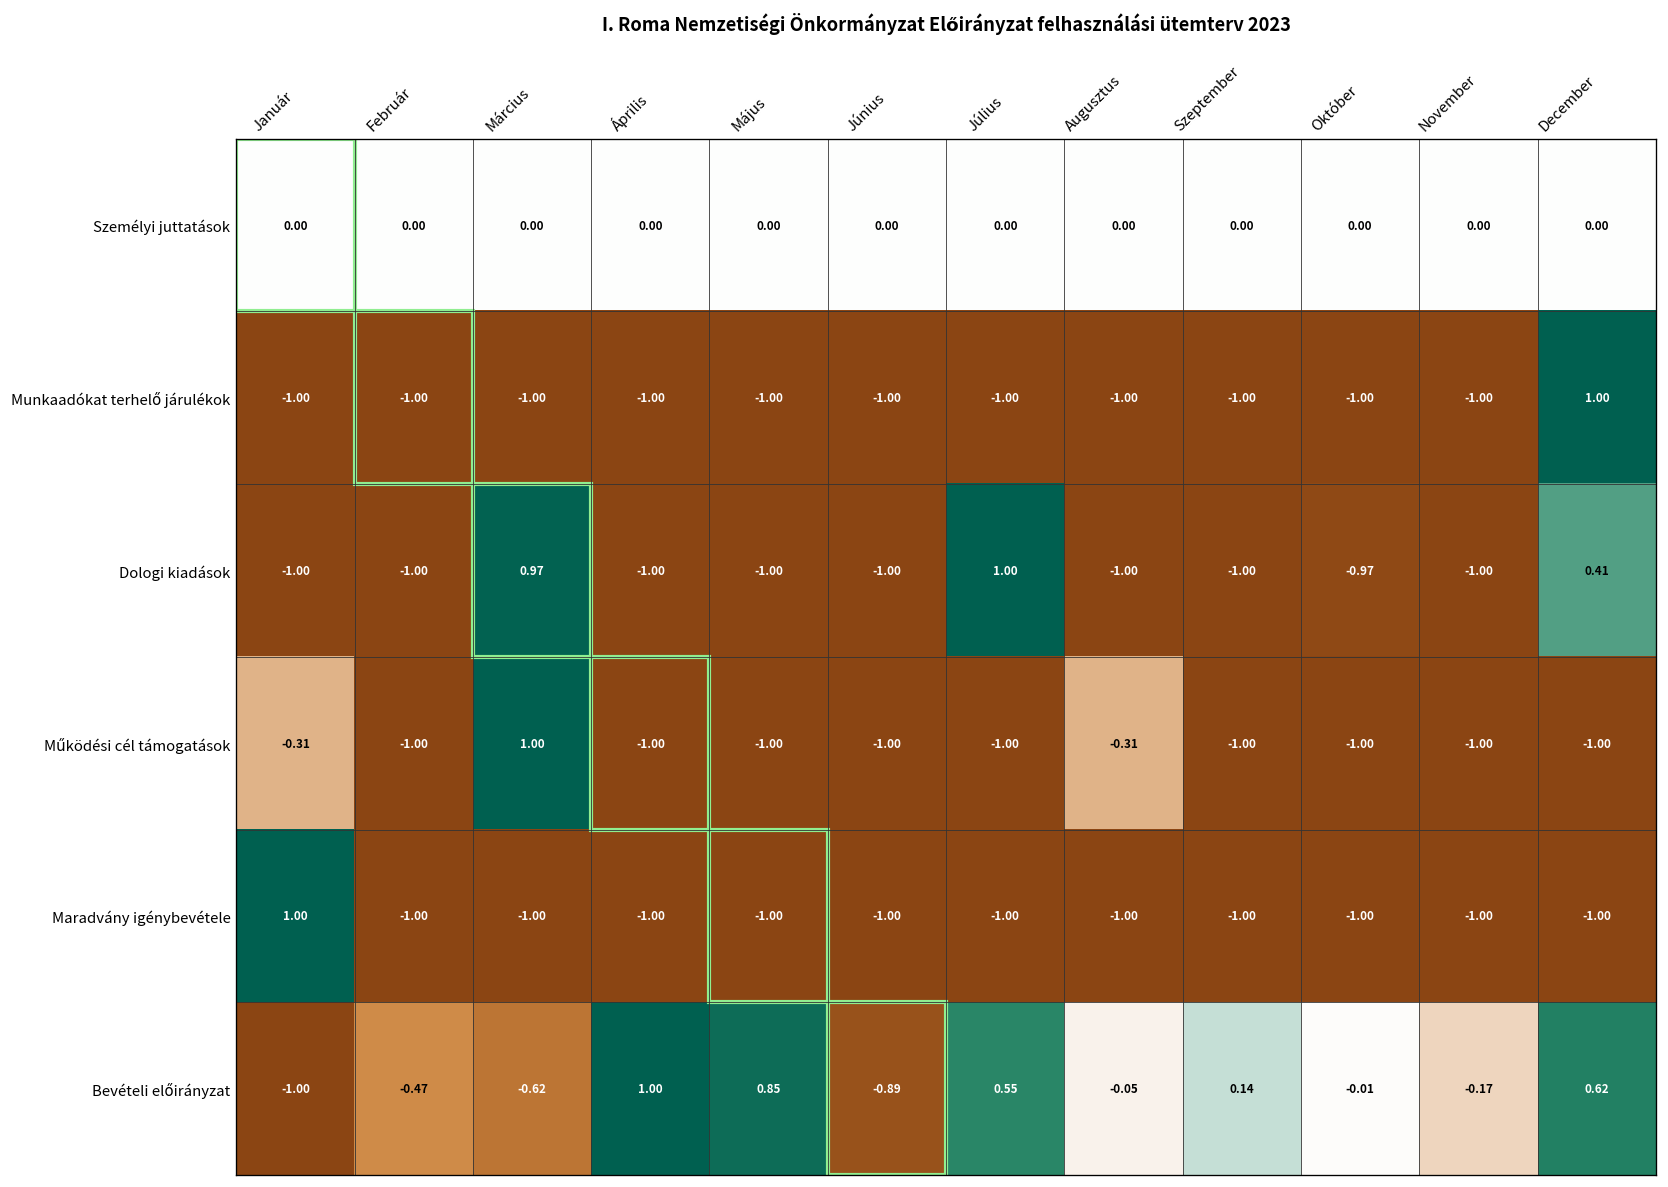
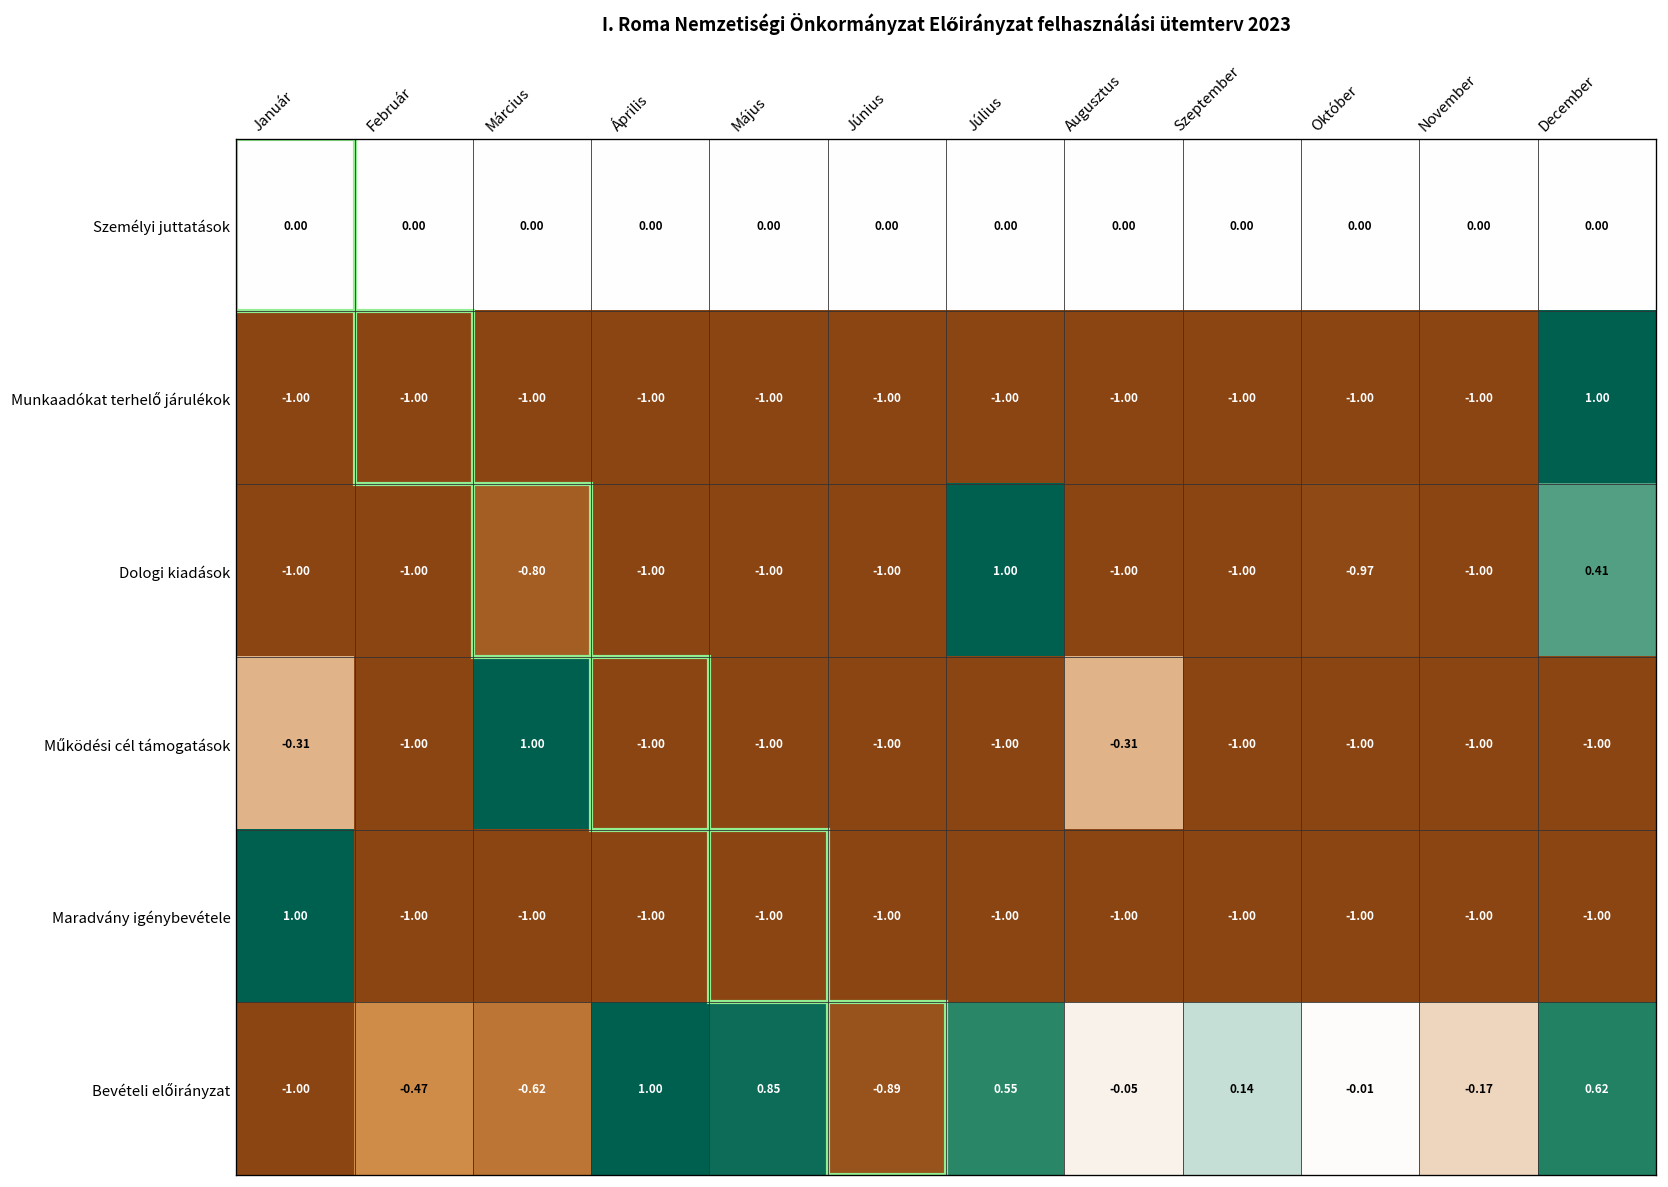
  {
    "Személyi juttatások": {
      "Január": 0.00,
      "Február": 0.00,
      "Március": 0.00,
      "Április": 0.00,
      "Május": 0.00,
      "Június": 0.00,
      "Július": 0.00,
      "Augusztus": 0.00,
      "Szeptember": 0.00,
      "Október": 0.00,
      "November": 0.00,
      "December": 0.00
    },
    "Munkaadókat terhelő járulékok": {
      "Január": -1.00,
      "Február": -1.00,
      "Március": -1.00,
      "Április": -1.00,
      "Május": -1.00,
      "Június": -1.00,
      "Július": -1.00,
      "Augusztus": -1.00,
      "Szeptember": -1.00,
      "Október": -1.00,
      "November": -1.00,
      "December": 1.00
    },
    "Dologi kiadások": {
      "Január": -1.00,
      "Február": -1.00,
-     "Március": 0.97,
+     "Március": -0.80,
      "Április": -1.00,
      "Május": -1.00,
      "Június": -1.00,
      "Július": 1.00,
      "Augusztus": -1.00,
      "Szeptember": -1.00,
      "Október": -0.97,
      "November": -1.00,
      "December": 0.41
    },
    "Működési cél támogatások": {
      "Január": -0.31,
      "Február": -1.00,
      "Március": 1.00,
      "Április": -1.00,
      "Május": -1.00,
      "Június": -1.00,
      "Július": -1.00,
      "Augusztus": -0.31,
      "Szeptember": -1.00,
      "Október": -1.00,
      "November": -1.00,
      "December": -1.00
    },
    "Maradvány igénybevétele": {
      "Január": 1.00,
      "Február": -1.00,
      "Március": -1.00,
      "Április": -1.00,
      "Május": -1.00,
      "Június": -1.00,
      "Július": -1.00,
      "Augusztus": -1.00,
      "Szeptember": -1.00,
      "Október": -1.00,
      "November": -1.00,
      "December": -1.00
    },
    "Bevételi előirányzat": {
      "Január": -1.00,
      "Február": -0.47,
      "Március": -0.62,
      "Április": 1.00,
      "Május": 0.85,
      "Június": -0.89,
      "Július": 0.55,
      "Augusztus": -0.05,
      "Szeptember": 0.14,
      "Október": -0.01,
      "November": -0.17,
      "December": 0.62
    }
  }
